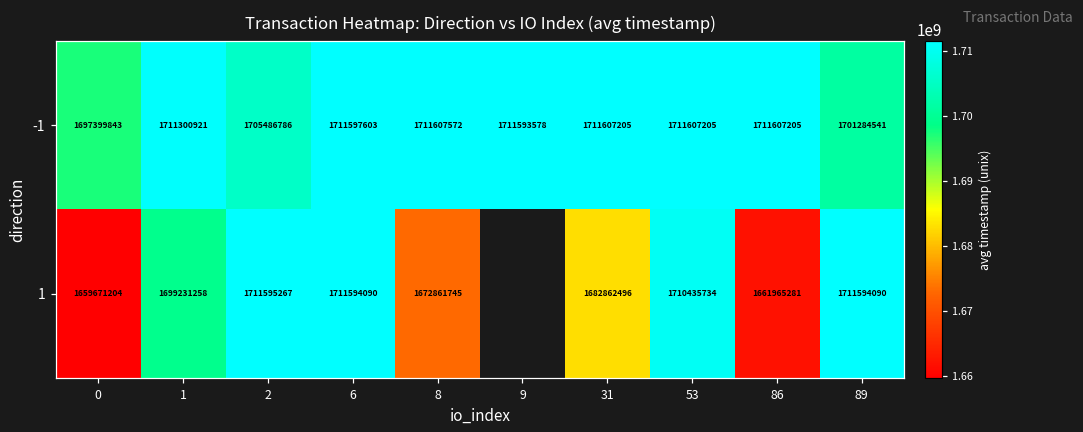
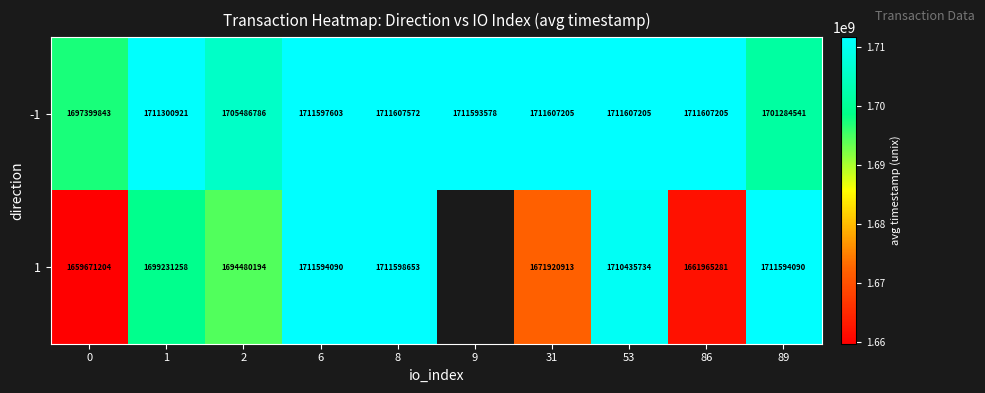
  {
    "-1": {
      "0": 1697399843,
      "1": 1711300921,
      "2": 1705486786,
      "6": 1711597603,
      "8": 1711607572,
      "9": 1711593578,
      "31": 1711607205,
      "53": 1711607205,
      "86": 1711607205,
      "89": 1701284541
    },
    "1": {
      "0": 1659671204,
      "1": 1699231258,
-     "2": 1711595267,
+     "2": 1694480194,
      "6": 1711594090,
-     "8": 1672861745,
-     "31": 1682862496,
+     "8": 1711598653,
+     "31": 1671920913,
      "53": 1710435734,
      "86": 1661965281,
      "89": 1711594090
    }
  }
